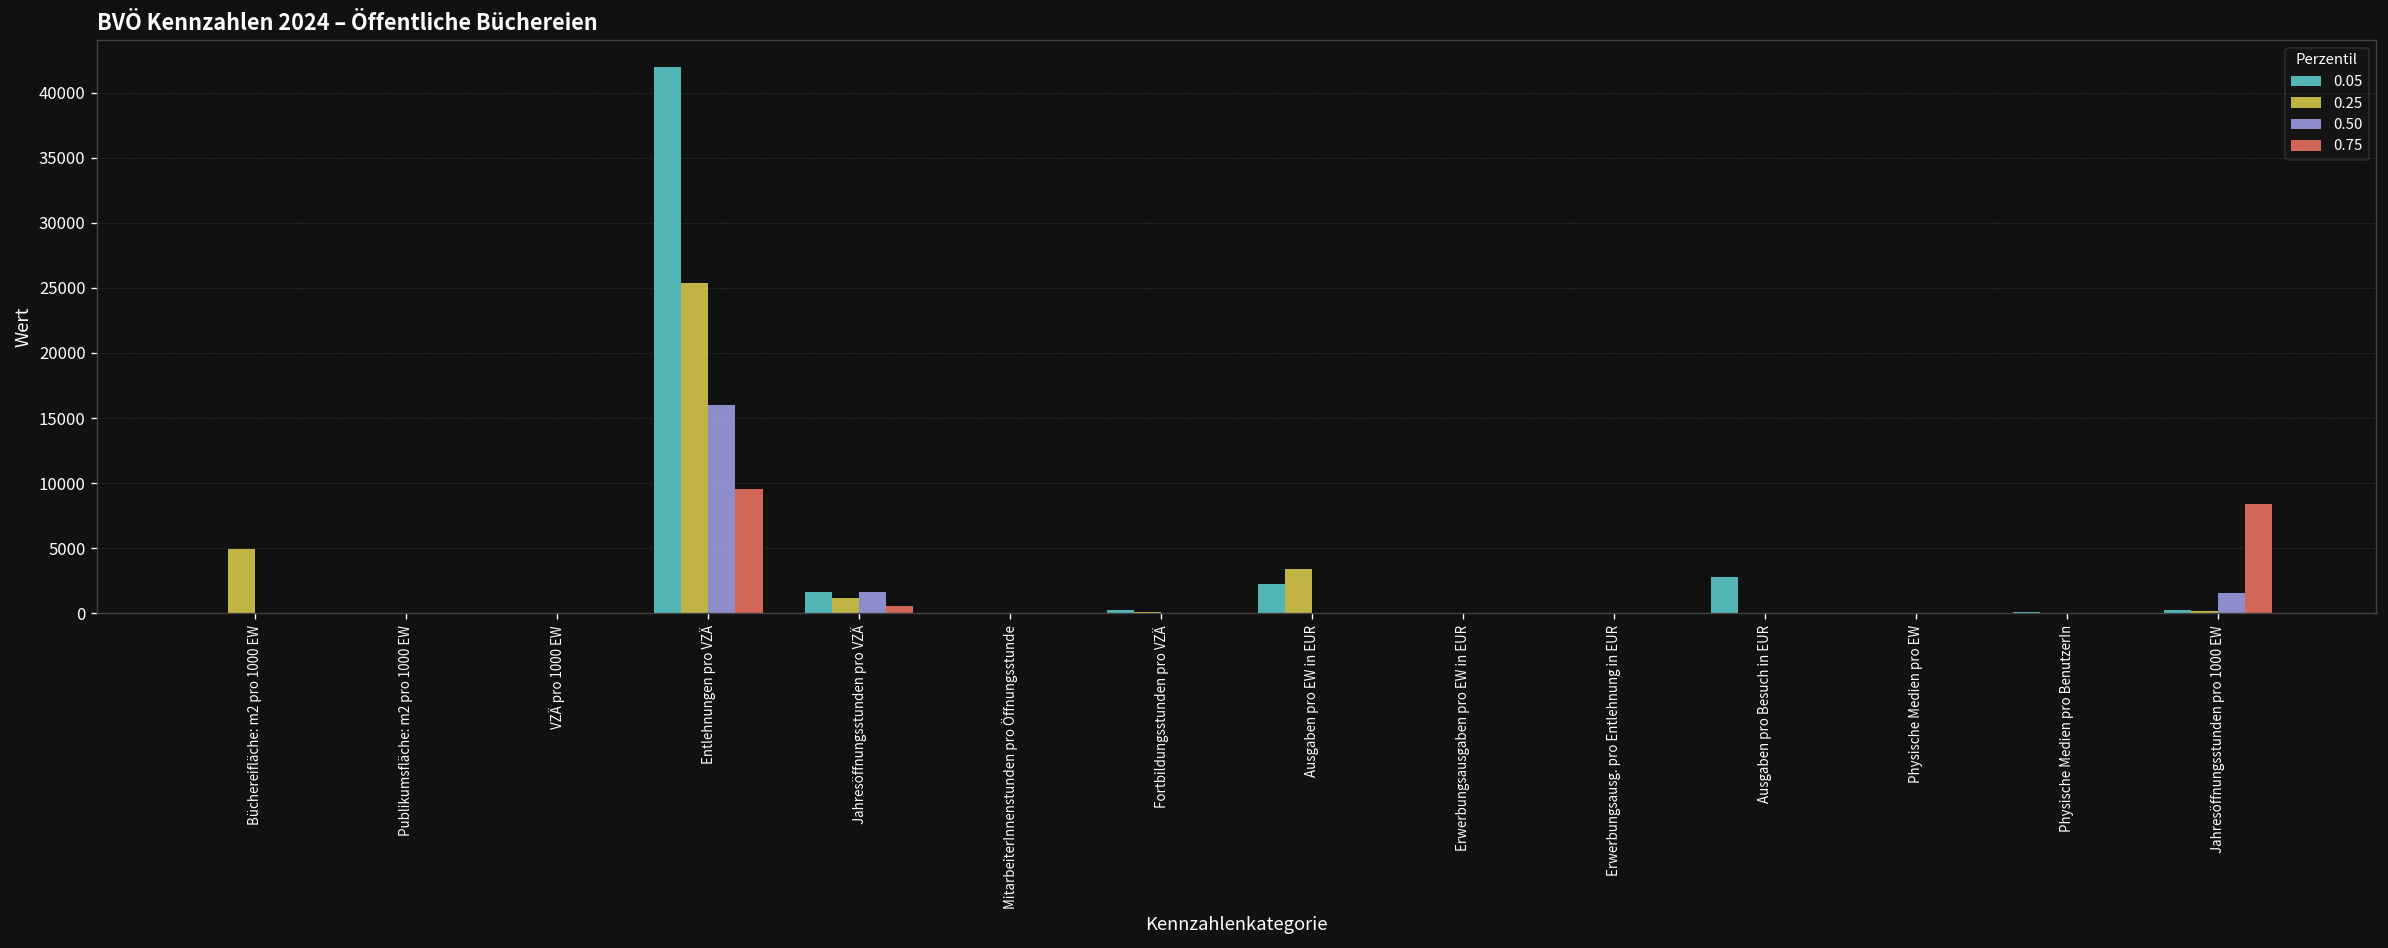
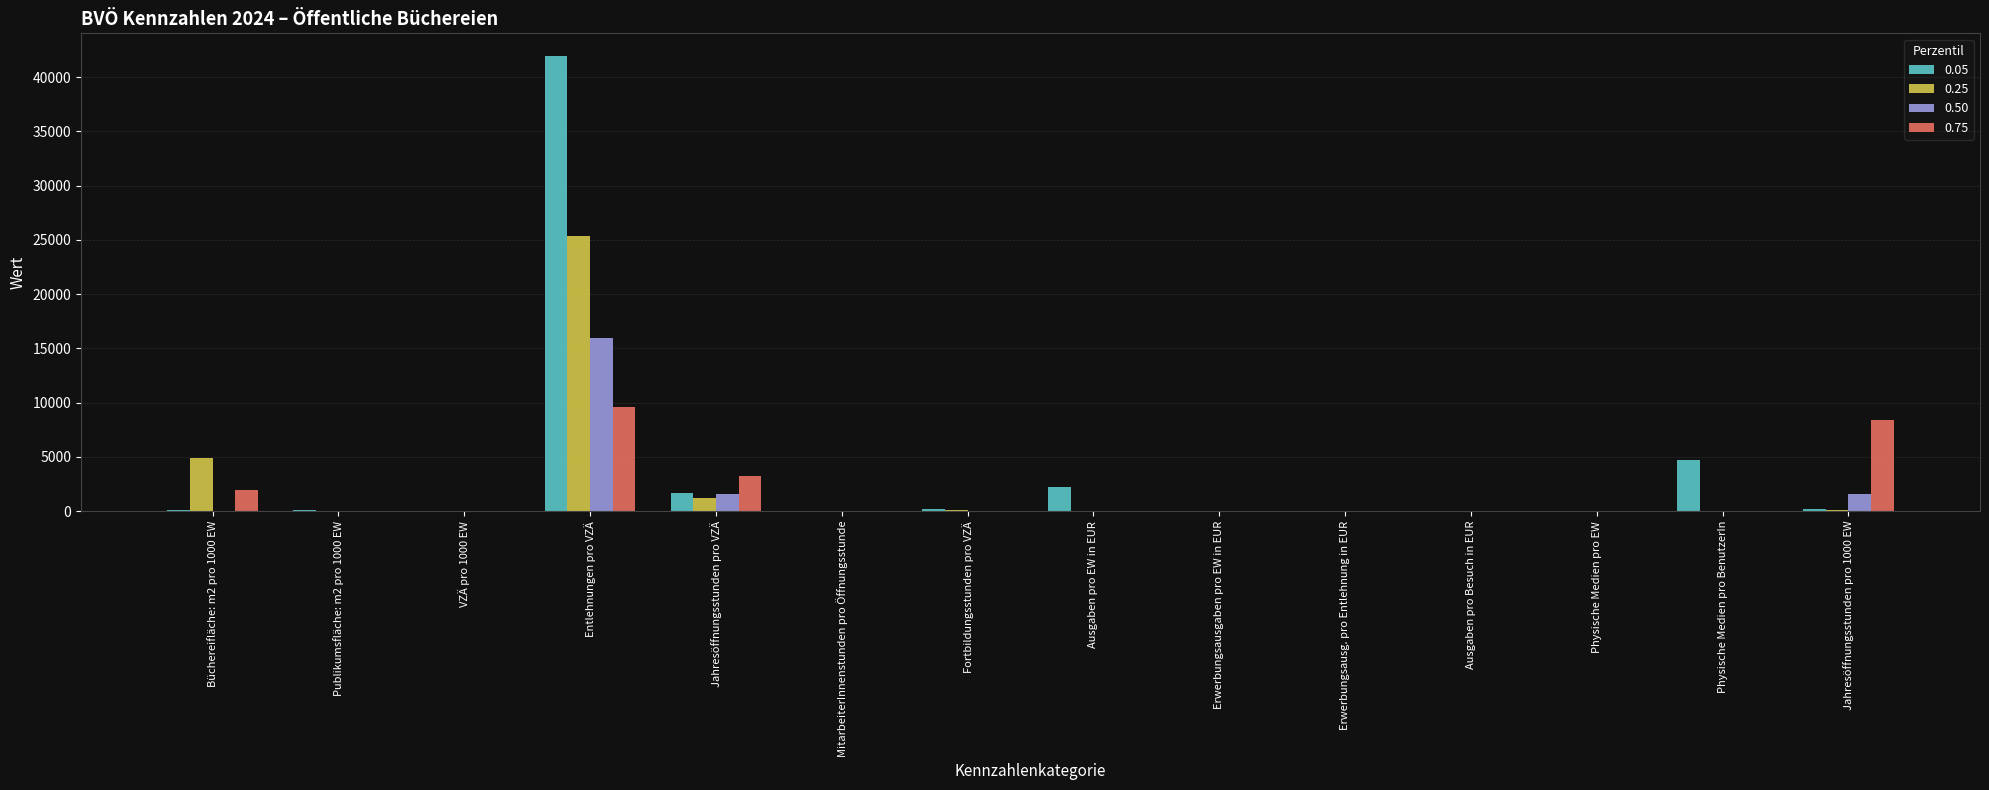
  {
    "0.05": {
      "Entlehnungen pro VZÄ": 41900,
      "Jahresöffnungsstunden pro VZÄ": 1600,
      "Ausgaben pro EW in EUR": 2200,
-     "Ausgaben pro Besuch in EUR": 2800,
-     "Physische Medien pro BenutzerIn": 100
+     "Ausgaben pro Besuch in EUR": 0,
+     "Physische Medien pro BenutzerIn": 4700
    },
    "0.25": {
      "Büchereifläche: m2 pro 1000 EW": 4900,
      "Entlehnungen pro VZÄ": 25400,
      "Jahresöffnungsstunden pro VZÄ": 1200,
-     "Ausgaben pro EW in EUR": 3400
+     "Ausgaben pro EW in EUR": 0
    },
    "0.50": {
      "Entlehnungen pro VZÄ": 16000,
      "Jahresöffnungsstunden pro VZÄ": 1600,
      "Jahresöffnungsstunden pro 1000 EW": 1600
    },
    "0.75": {
-     "Büchereifläche: m2 pro 1000 EW": 0,
+     "Büchereifläche: m2 pro 1000 EW": 1900,
      "Entlehnungen pro VZÄ": 9600,
-     "Jahresöffnungsstunden pro VZÄ": 600,
+     "Jahresöffnungsstunden pro VZÄ": 3200,
      "Jahresöffnungsstunden pro 1000 EW": 8400
    }
  }
